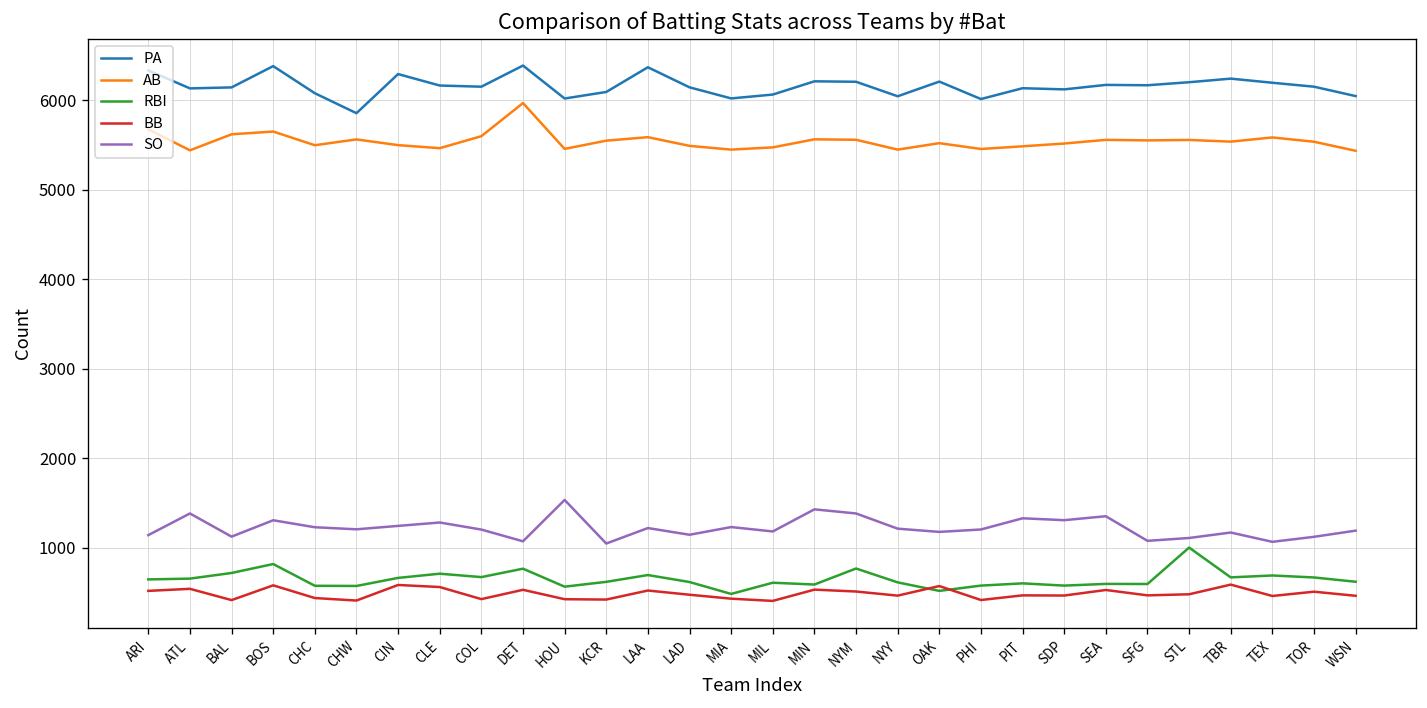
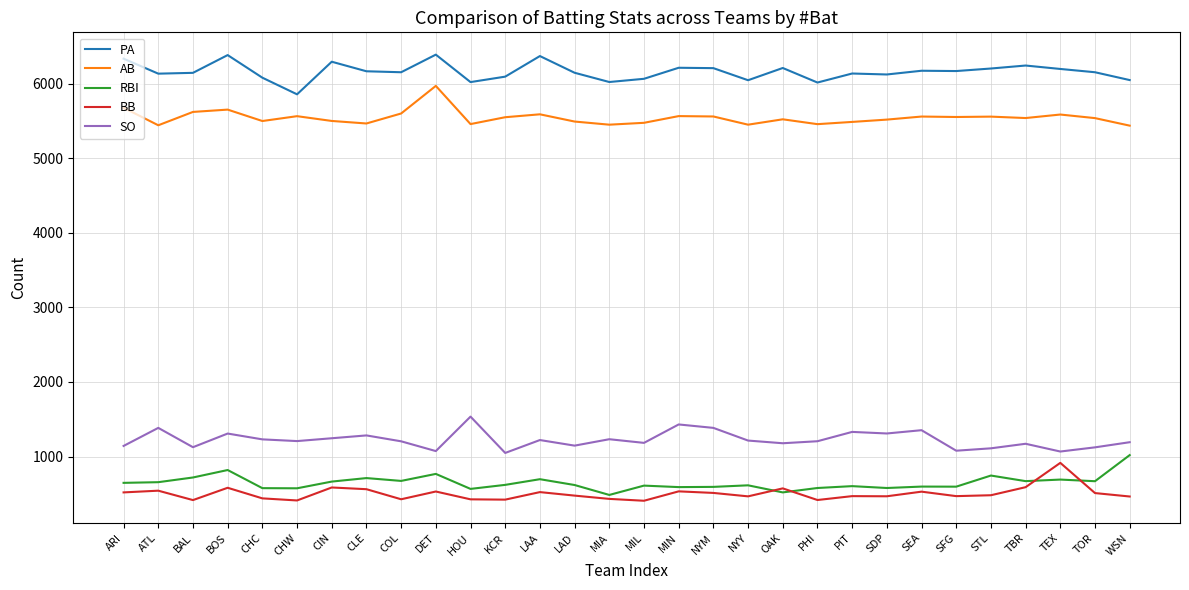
  {
    "PA": {
      "ATL": 6100,
      "BAL": 6100,
      "BOS": 6400,
      "CHC": 6100,
      "CHW": 5900,
      "CIN": 6300,
      "CLE": 6200,
      "COL": 6200,
      "DET": 6400,
      "HOU": 6000,
      "KCR": 6100,
      "LAA": 6400,
      "LAD": 6100,
      "MIA": 6000,
      "MIL": 6100,
      "MIN": 6200,
      "NYM": 6200,
      "NYY": 6000,
      "OAK": 6200,
      "PHI": 6000,
      "PIT": 6100,
      "SDP": 6100,
      "SEA": 6200,
      "SFG": 6200,
      "STL": 6200,
      "TBR": 6200,
      "TEX": 6200,
      "TOR": 6200,
      "WSN": 6000
    },
    "AB": {
      "ATL": 5400,
      "BAL": 5600,
      "BOS": 5700,
      "CHC": 5500,
      "CHW": 5600,
      "CIN": 5500,
      "CLE": 5500,
      "COL": 5600,
      "DET": 6000,
      "HOU": 5500,
      "KCR": 5500,
      "LAA": 5600,
      "LAD": 5500,
      "MIA": 5400,
      "MIL": 5500,
      "MIN": 5600,
      "NYM": 5600,
      "NYY": 5400,
      "OAK": 5500,
      "PHI": 5500,
      "PIT": 5500,
      "SDP": 5500,
      "SEA": 5600,
      "SFG": 5600,
      "STL": 5600,
      "TBR": 5500,
      "TEX": 5600,
      "TOR": 5500,
      "WSN": 5400
    },
    "RBI": {
      "ARI": 600,
      "ATL": 700,
      "BAL": 700,
      "BOS": 800,
      "CHC": 600,
      "CHW": 600,
      "CIN": 700,
      "CLE": 700,
      "COL": 700,
      "DET": 800,
      "HOU": 600,
      "KCR": 600,
      "LAA": 700,
      "LAD": 600,
      "MIA": 500,
      "MIL": 600,
      "MIN": 600,
-     "NYM": 800,
+     "NYM": 600,
      "NYY": 600,
      "OAK": 500,
      "PHI": 600,
      "PIT": 600,
      "SDP": 600,
      "SEA": 600,
      "SFG": 600,
-     "STL": 1000,
+     "STL": 700,
      "TBR": 700,
      "TEX": 700,
      "TOR": 700,
-     "WSN": 600
+     "WSN": 1000
    },
    "BB": {
      "ARI": 500,
      "ATL": 500,
      "BAL": 400,
      "BOS": 600,
      "CHC": 400,
      "CHW": 400,
      "CIN": 600,
      "CLE": 600,
      "COL": 400,
      "DET": 500,
      "HOU": 400,
      "KCR": 400,
      "LAA": 500,
      "LAD": 500,
      "MIA": 400,
      "MIL": 400,
      "MIN": 500,
      "NYM": 500,
      "NYY": 500,
      "OAK": 600,
      "PHI": 400,
      "PIT": 500,
      "SDP": 500,
      "SEA": 500,
      "SFG": 500,
      "STL": 500,
      "TBR": 600,
-     "TEX": 500,
+     "TEX": 900,
      "TOR": 500,
      "WSN": 500
    },
    "SO": {
      "ARI": 1100,
      "ATL": 1400,
      "BAL": 1100,
      "BOS": 1300,
      "CHC": 1200,
      "CHW": 1200,
      "CIN": 1200,
      "CLE": 1300,
      "COL": 1200,
      "DET": 1100,
      "HOU": 1500,
      "KCR": 1000,
      "LAA": 1200,
      "LAD": 1100,
      "MIA": 1200,
      "MIL": 1200,
      "MIN": 1400,
      "NYM": 1400,
      "NYY": 1200,
      "OAK": 1200,
      "PHI": 1200,
      "PIT": 1300,
      "SDP": 1300,
      "SEA": 1400,
      "SFG": 1100,
      "STL": 1100,
      "TBR": 1200,
      "TEX": 1100,
      "TOR": 1100,
      "WSN": 1200
    }
  }
